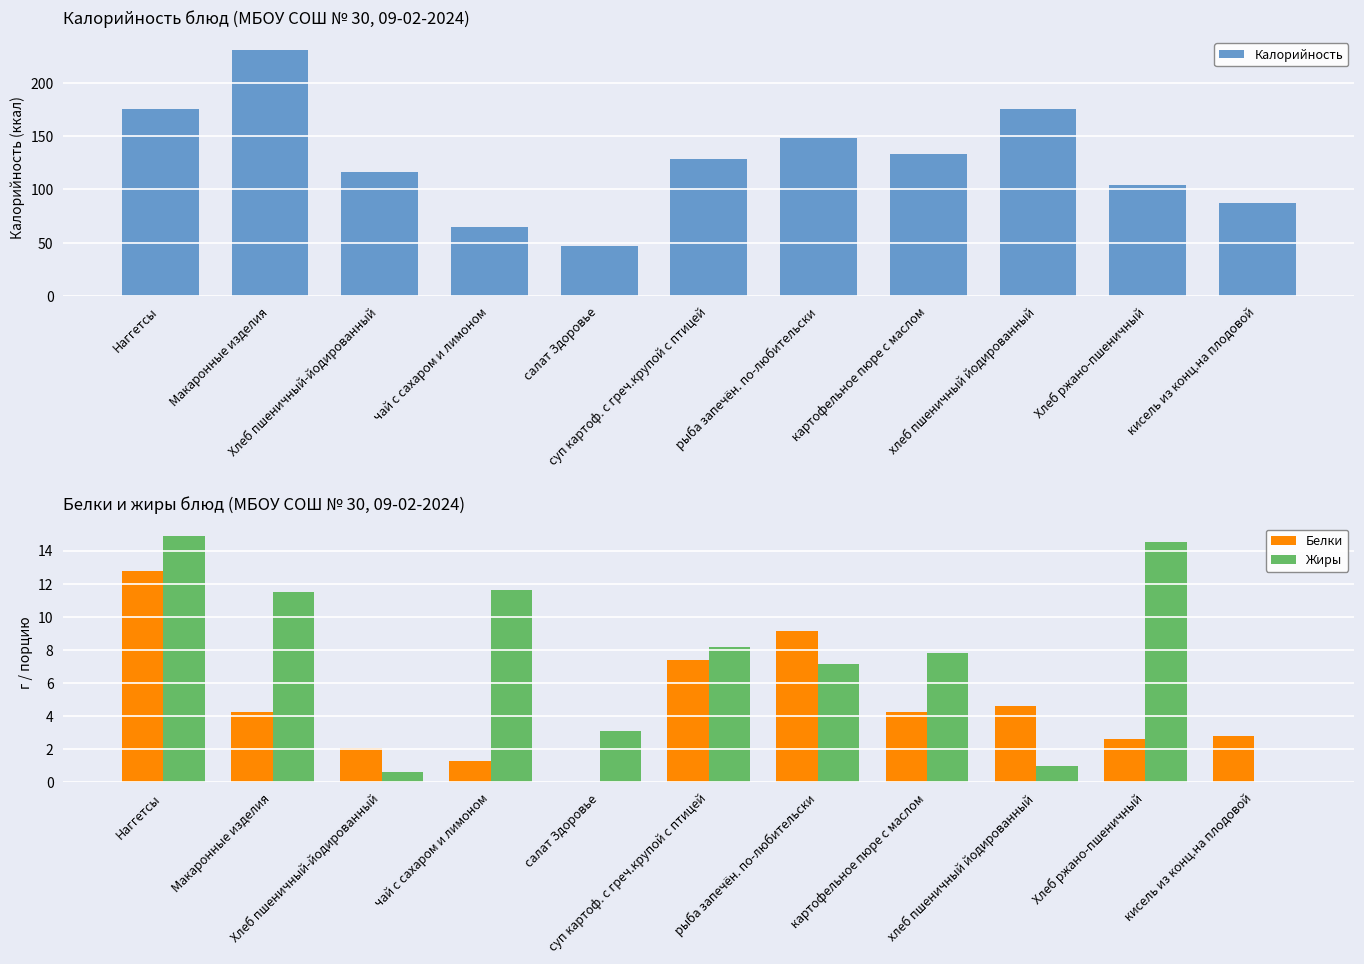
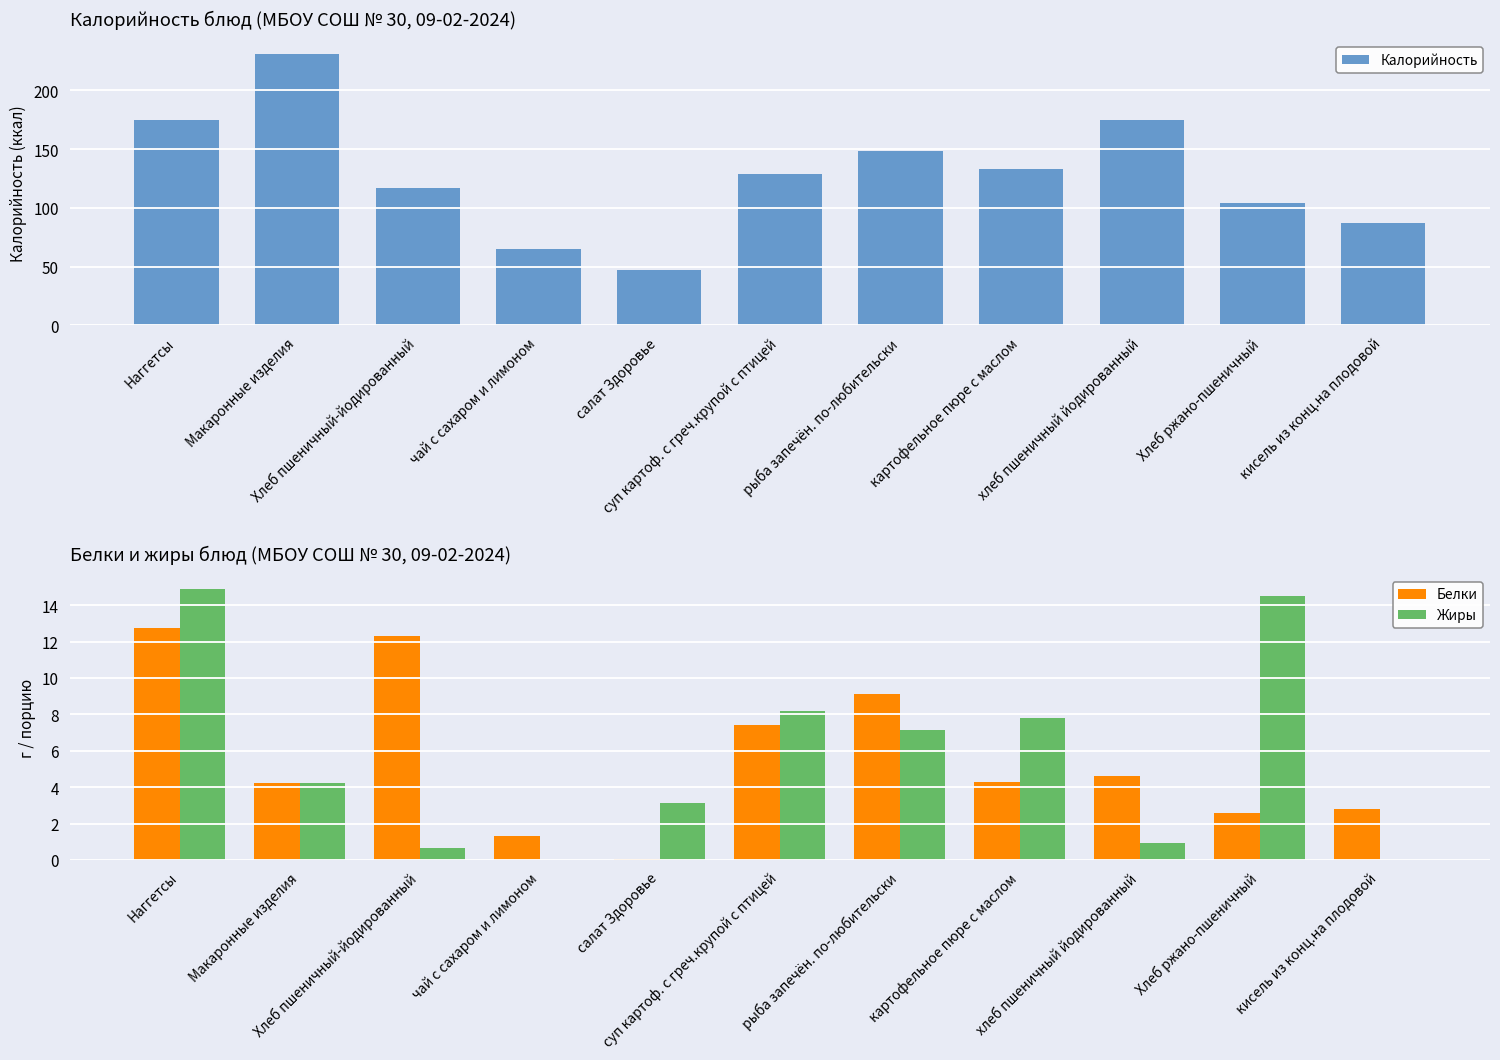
  {
    "Калорийность блюд (МБОУ СОШ № 30, 09-02-2024)": {
      "Наггетсы": 175,
      "Макаронные изделия": 231,
      "Хлеб пшеничный-йодированный": 117,
      "чай с сахаром и лимоном": 65,
      "салат Здоровье": 47,
      "суп картоф. с греч.крупой с птицей": 129,
      "рыба запечён. по-любительски": 148,
      "картофельное пюре с маслом": 133,
      "хлеб пшеничный йодированный": 175,
      "Хлеб ржано-пшеничный": 104,
      "кисель из конц.на плодовой": 87
    },
    "Белки и жиры блюд (МБОУ СОШ № 30, 09-02-2024)": {
      "Белки": {
        "Наггетсы": 12.7,
        "Макаронные изделия": 4.2,
-       "Хлеб пшеничный-йодированный": 2.1,
+       "Хлеб пшеничный-йодированный": 12.3,
        "чай с сахаром и лимоном": 1.3,
        "суп картоф. с греч.крупой с птицей": 7.4,
        "рыба запечён. по-любительски": 9.1,
        "картофельное пюре с маслом": 4.3,
        "хлеб пшеничный йодированный": 4.6,
        "Хлеб ржано-пшеничный": 2.6,
        "кисель из конц.на плодовой": 2.8
      },
      "Жиры": {
        "Наггетсы": 14.9,
-       "Макаронные изделия": 11.5,
+       "Макаронные изделия": 4.2,
        "Хлеб пшеничный-йодированный": 0.6,
-       "чай с сахаром и лимоном": 11.6,
+       "чай с сахаром и лимоном": 0.0,
        "салат Здоровье": 3.1,
        "суп картоф. с греч.крупой с птицей": 8.2,
        "рыба запечён. по-любительски": 7.1,
        "картофельное пюре с маслом": 7.8,
        "хлеб пшеничный йодированный": 1.0,
        "Хлеб ржано-пшеничный": 14.5,
        "кисель из конц.на плодовой": 0.0
      }
    }
  }
